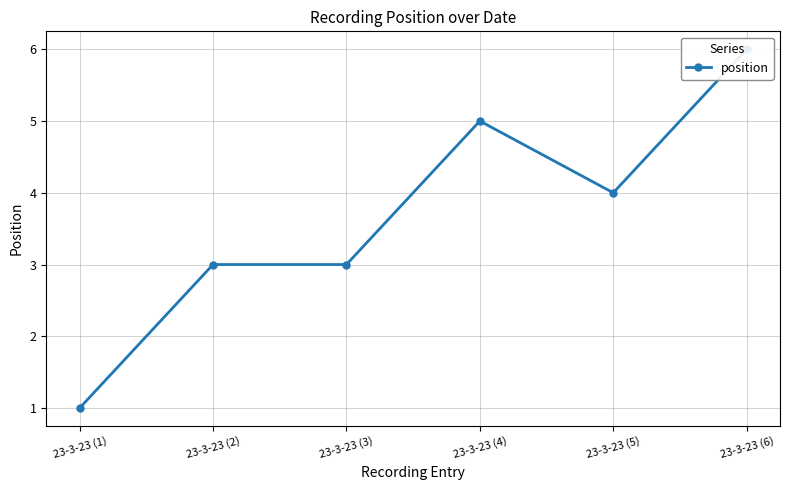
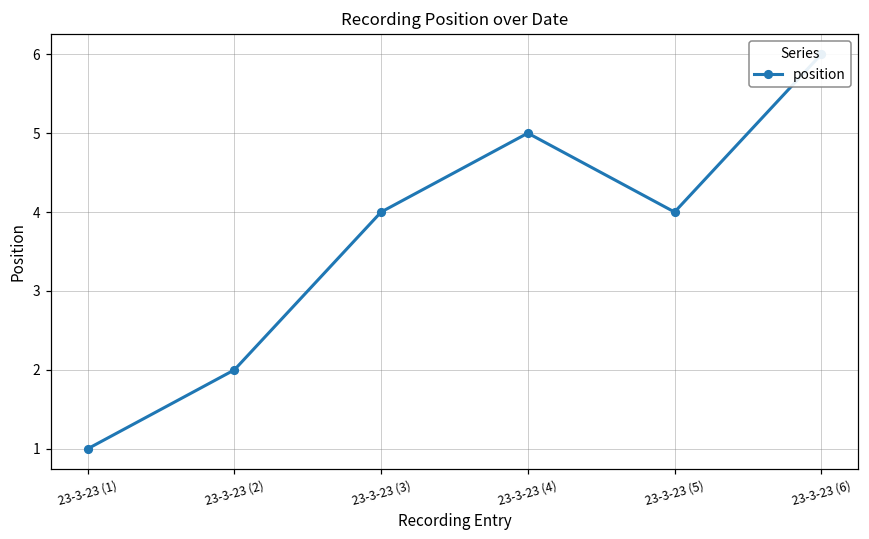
  {
    "23-3-23 (1)": 1,
-   "23-3-23 (2)": 3,
-   "23-3-23 (3)": 3,
+   "23-3-23 (2)": 2,
+   "23-3-23 (3)": 4,
    "23-3-23 (4)": 5,
    "23-3-23 (5)": 4
  }
